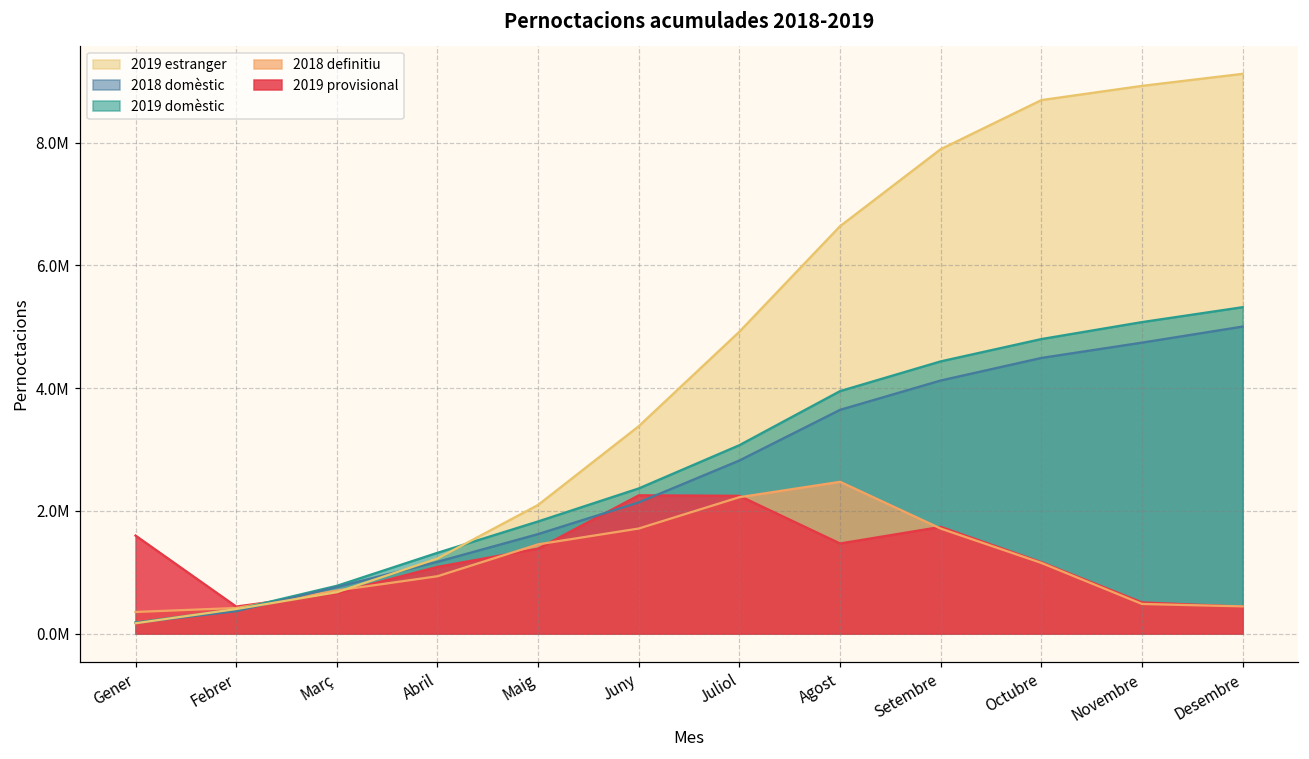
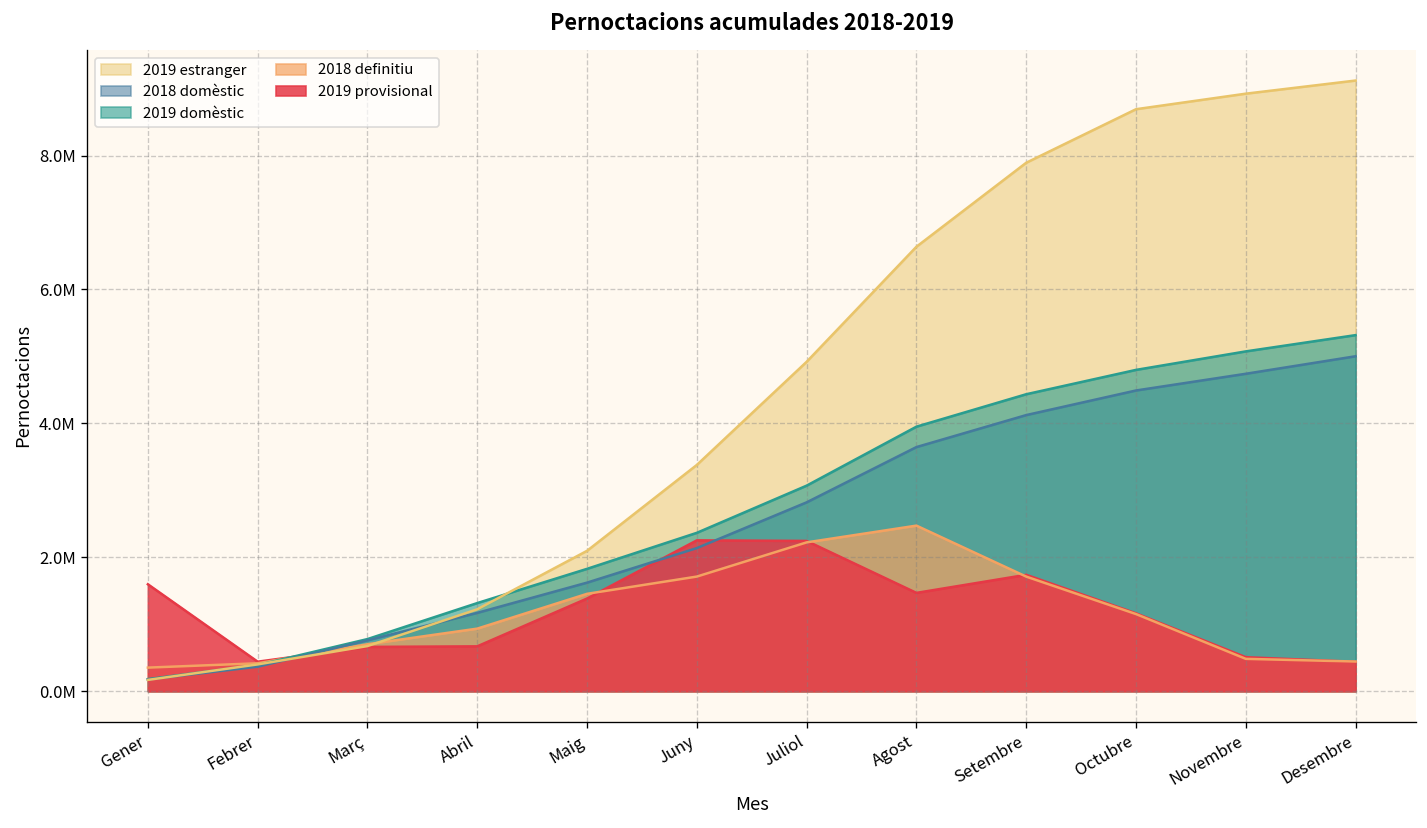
  {
    "2019 provisional": {
      "Gener": 1600000,
-     "Abril": 1100000,
+     "Abril": 700000,
      "Maig": 1400000,
      "Juny": 2300000,
      "Agost": 1500000
    }
  }
